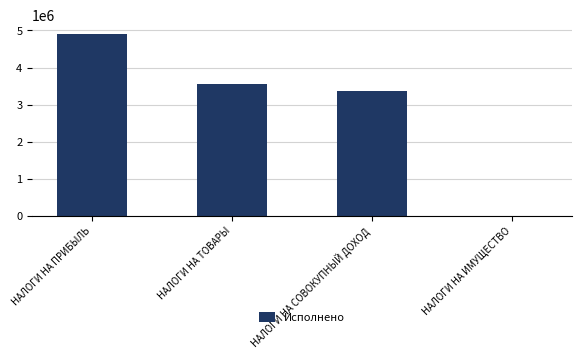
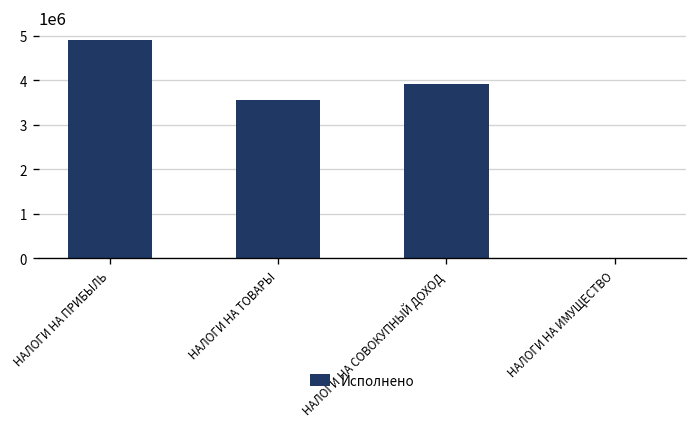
  {
    "НАЛОГИ НА ПРИБЫЛЬ": 4900000,
    "НАЛОГИ НА ТОВАРЫ": 3500000,
-   "НАЛОГИ НА СОВОКУПНЫЙ ДОХОД": 3400000
+   "НАЛОГИ НА СОВОКУПНЫЙ ДОХОД": 3900000
  }
